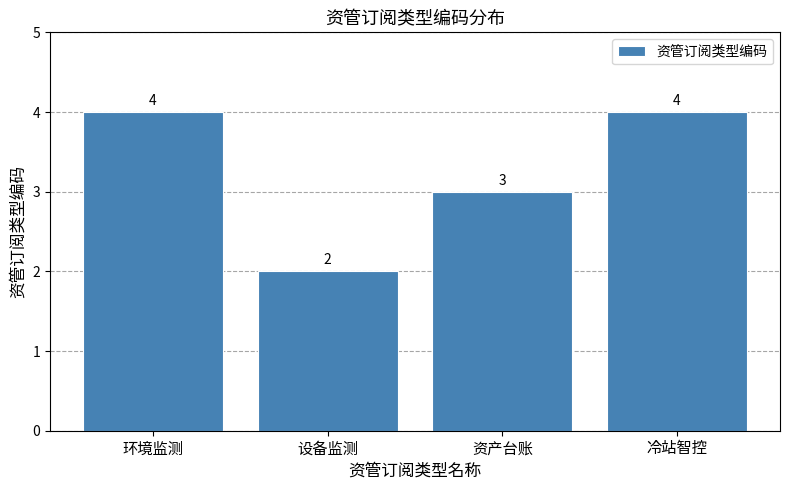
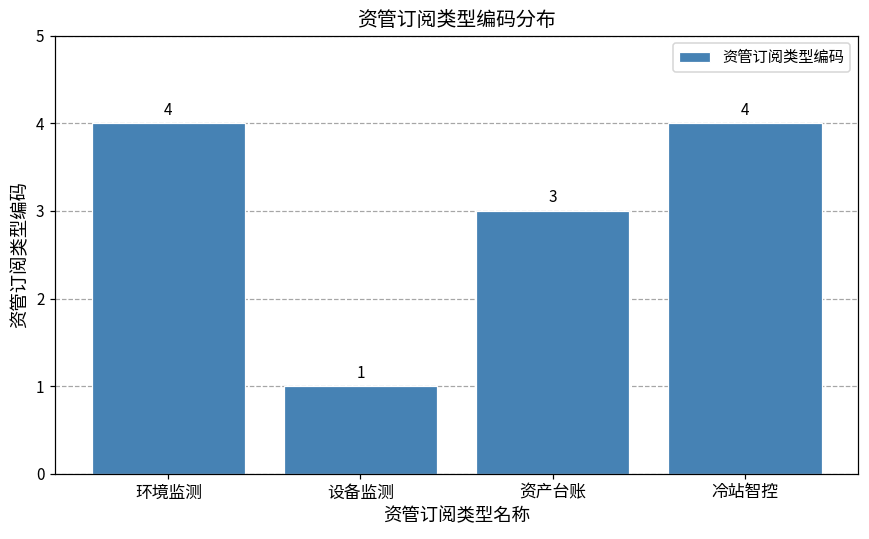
  {
    "环境监测": 4,
-   "设备监测": 2,
+   "设备监测": 1,
    "资产台账": 3,
    "冷站智控": 4
  }
